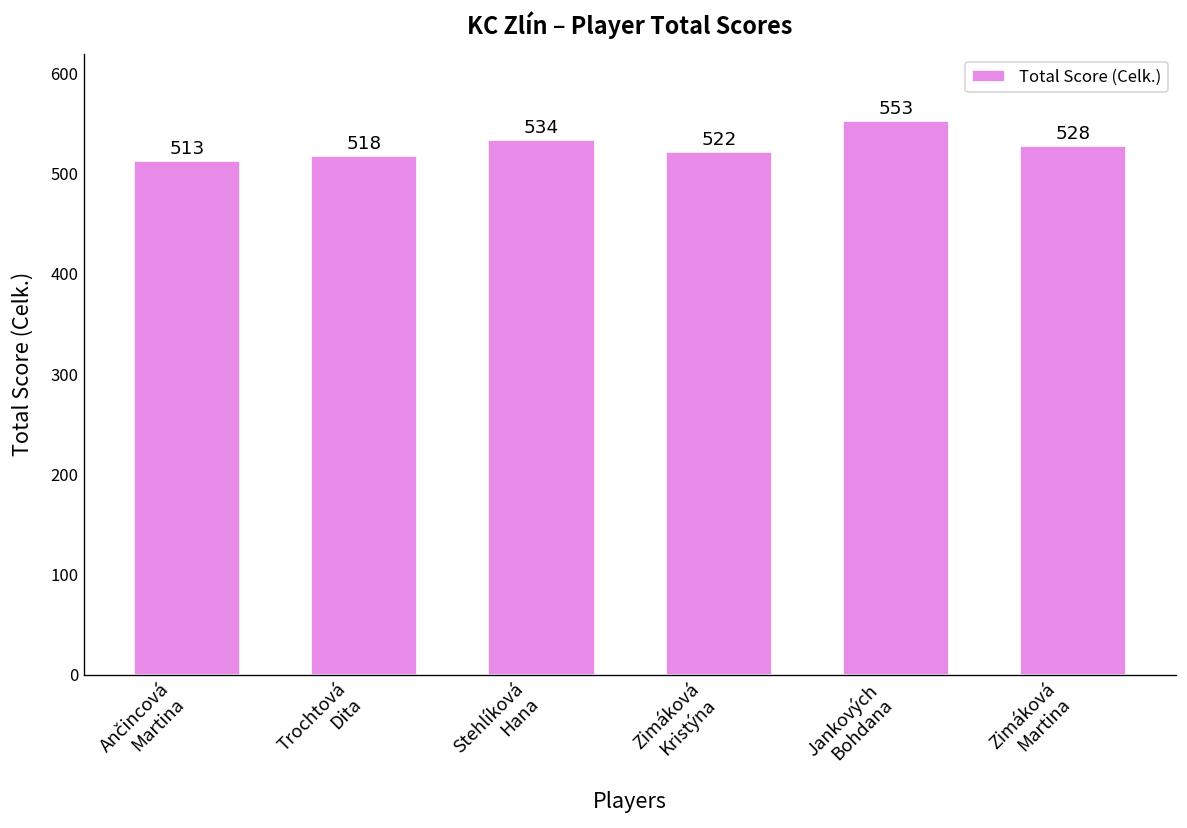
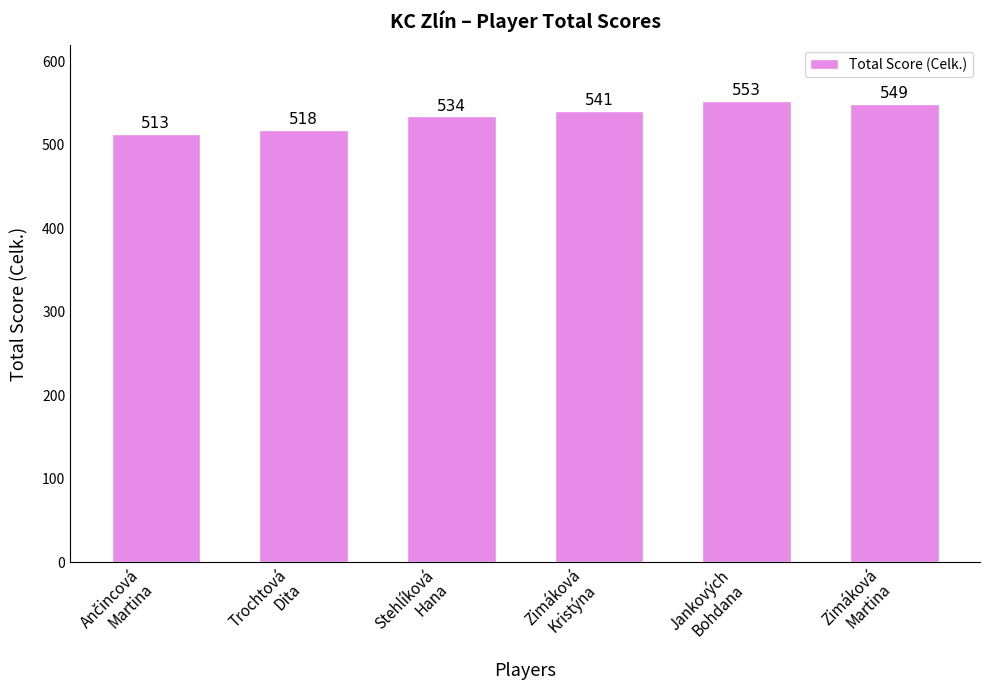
  {
    "Ančincová Martina": 513,
    "Trochtová Dita": 518,
    "Stehlíková Hana": 534,
-   "Zimáková Kristýna": 522,
+   "Zimáková Kristýna": 541,
    "Jankových Bohdana": 553,
-   "Zimáková Martina": 528
+   "Zimáková Martina": 549
  }
